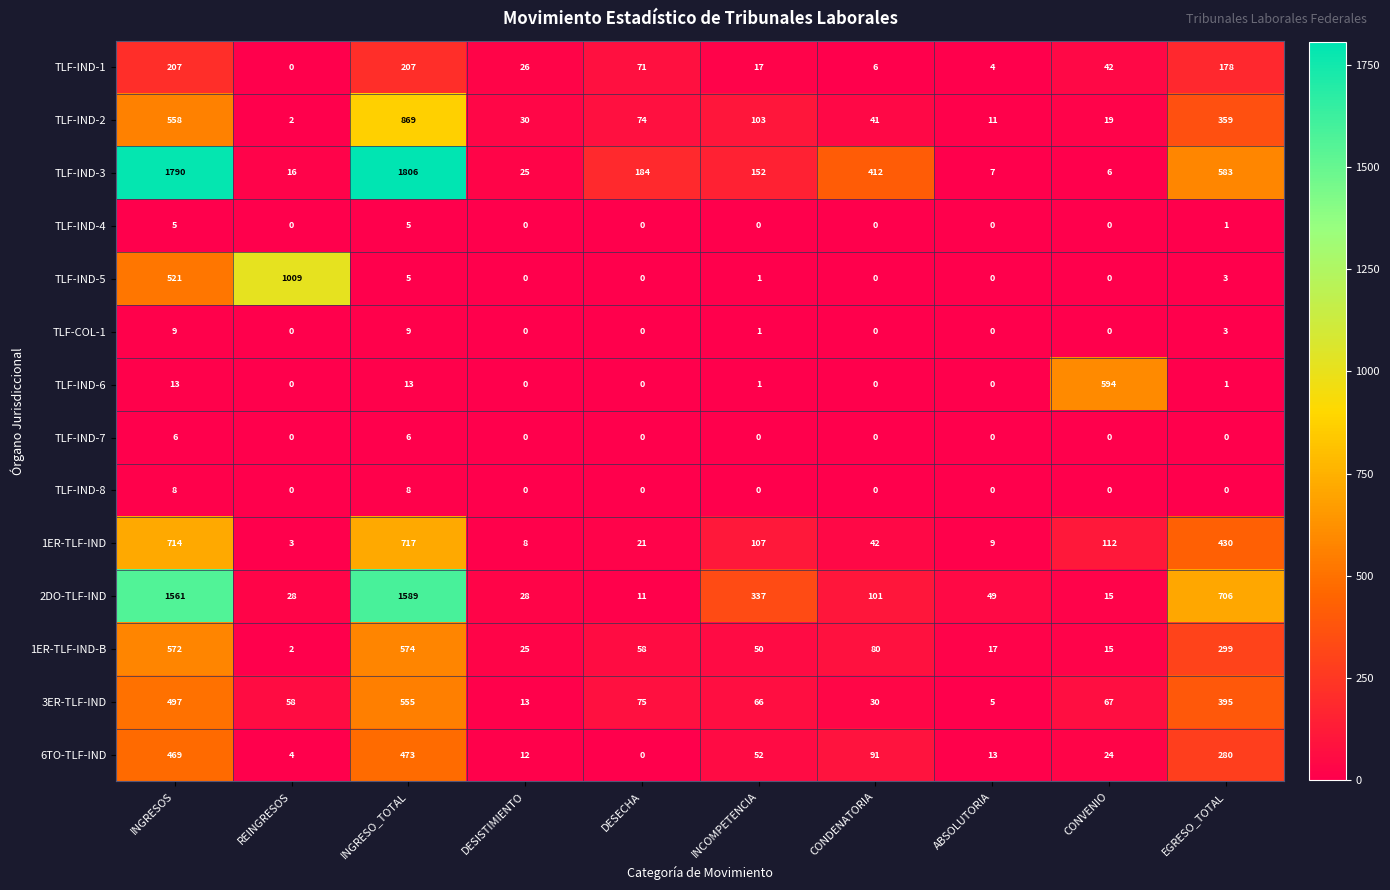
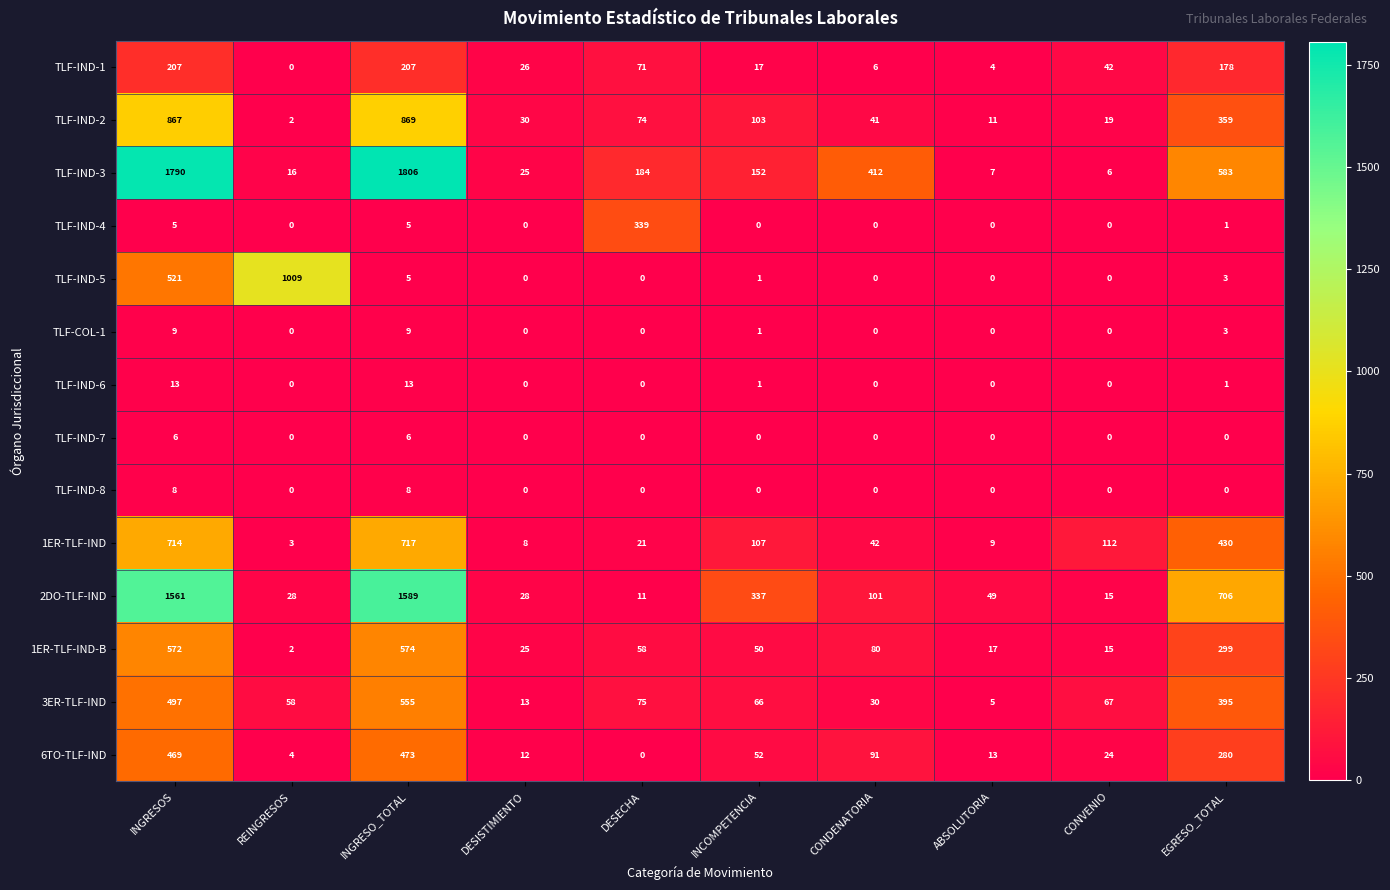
  {
    "TLF-IND-1": {
      "INGRESOS": 207,
      "REINGRESOS": 0,
      "INGRESO_TOTAL": 207,
      "DESISTIMIENTO": 26,
      "DESECHA": 71,
      "INCOMPETENCIA": 17,
      "CONDENATORIA": 6,
      "ABSOLUTORIA": 4,
      "CONVENIO": 42,
      "EGRESO_TOTAL": 178
    },
    "TLF-IND-2": {
-     "INGRESOS": 558,
+     "INGRESOS": 867,
      "REINGRESOS": 2,
      "INGRESO_TOTAL": 869,
      "DESISTIMIENTO": 30,
      "DESECHA": 74,
      "INCOMPETENCIA": 103,
      "CONDENATORIA": 41,
      "ABSOLUTORIA": 11,
      "CONVENIO": 19,
      "EGRESO_TOTAL": 359
    },
    "TLF-IND-3": {
      "INGRESOS": 1790,
      "REINGRESOS": 16,
      "INGRESO_TOTAL": 1806,
      "DESISTIMIENTO": 25,
      "DESECHA": 184,
      "INCOMPETENCIA": 152,
      "CONDENATORIA": 412,
      "ABSOLUTORIA": 7,
      "CONVENIO": 6,
      "EGRESO_TOTAL": 583
    },
    "TLF-IND-4": {
      "INGRESOS": 5,
      "REINGRESOS": 0,
      "INGRESO_TOTAL": 5,
      "DESISTIMIENTO": 0,
-     "DESECHA": 0,
+     "DESECHA": 339,
      "INCOMPETENCIA": 0,
      "CONDENATORIA": 0,
      "ABSOLUTORIA": 0,
      "CONVENIO": 0,
      "EGRESO_TOTAL": 1
    },
    "TLF-IND-5": {
      "INGRESOS": 521,
      "REINGRESOS": 1009,
      "INGRESO_TOTAL": 5,
      "DESISTIMIENTO": 0,
      "DESECHA": 0,
      "INCOMPETENCIA": 1,
      "CONDENATORIA": 0,
      "ABSOLUTORIA": 0,
      "CONVENIO": 0,
      "EGRESO_TOTAL": 3
    },
    "TLF-COL-1": {
      "INGRESOS": 9,
      "REINGRESOS": 0,
      "INGRESO_TOTAL": 9,
      "DESISTIMIENTO": 0,
      "DESECHA": 0,
      "INCOMPETENCIA": 1,
      "CONDENATORIA": 0,
      "ABSOLUTORIA": 0,
      "CONVENIO": 0,
      "EGRESO_TOTAL": 3
    },
    "TLF-IND-6": {
      "INGRESOS": 13,
      "REINGRESOS": 0,
      "INGRESO_TOTAL": 13,
      "DESISTIMIENTO": 0,
      "DESECHA": 0,
      "INCOMPETENCIA": 1,
      "CONDENATORIA": 0,
      "ABSOLUTORIA": 0,
-     "CONVENIO": 594,
+     "CONVENIO": 0,
      "EGRESO_TOTAL": 1
    },
    "TLF-IND-7": {
      "INGRESOS": 6,
      "REINGRESOS": 0,
      "INGRESO_TOTAL": 6,
      "DESISTIMIENTO": 0,
      "DESECHA": 0,
      "INCOMPETENCIA": 0,
      "CONDENATORIA": 0,
      "ABSOLUTORIA": 0,
      "CONVENIO": 0,
      "EGRESO_TOTAL": 0
    },
    "TLF-IND-8": {
      "INGRESOS": 8,
      "REINGRESOS": 0,
      "INGRESO_TOTAL": 8,
      "DESISTIMIENTO": 0,
      "DESECHA": 0,
      "INCOMPETENCIA": 0,
      "CONDENATORIA": 0,
      "ABSOLUTORIA": 0,
      "CONVENIO": 0,
      "EGRESO_TOTAL": 0
    },
    "1ER-TLF-IND": {
      "INGRESOS": 714,
      "REINGRESOS": 3,
      "INGRESO_TOTAL": 717,
      "DESISTIMIENTO": 8,
      "DESECHA": 21,
      "INCOMPETENCIA": 107,
      "CONDENATORIA": 42,
      "ABSOLUTORIA": 9,
      "CONVENIO": 112,
      "EGRESO_TOTAL": 430
    },
    "2DO-TLF-IND": {
      "INGRESOS": 1561,
      "REINGRESOS": 28,
      "INGRESO_TOTAL": 1589,
      "DESISTIMIENTO": 28,
      "DESECHA": 11,
      "INCOMPETENCIA": 337,
      "CONDENATORIA": 101,
      "ABSOLUTORIA": 49,
      "CONVENIO": 15,
      "EGRESO_TOTAL": 706
    },
    "1ER-TLF-IND-B": {
      "INGRESOS": 572,
      "REINGRESOS": 2,
      "INGRESO_TOTAL": 574,
      "DESISTIMIENTO": 25,
      "DESECHA": 58,
      "INCOMPETENCIA": 50,
      "CONDENATORIA": 80,
      "ABSOLUTORIA": 17,
      "CONVENIO": 15,
      "EGRESO_TOTAL": 299
    },
    "3ER-TLF-IND": {
      "INGRESOS": 497,
      "REINGRESOS": 58,
      "INGRESO_TOTAL": 555,
      "DESISTIMIENTO": 13,
      "DESECHA": 75,
      "INCOMPETENCIA": 66,
      "CONDENATORIA": 30,
      "ABSOLUTORIA": 5,
      "CONVENIO": 67,
      "EGRESO_TOTAL": 395
    },
    "6TO-TLF-IND": {
      "INGRESOS": 469,
      "REINGRESOS": 4,
      "INGRESO_TOTAL": 473,
      "DESISTIMIENTO": 12,
      "DESECHA": 0,
      "INCOMPETENCIA": 52,
      "CONDENATORIA": 91,
      "ABSOLUTORIA": 13,
      "CONVENIO": 24,
      "EGRESO_TOTAL": 280
    }
  }
